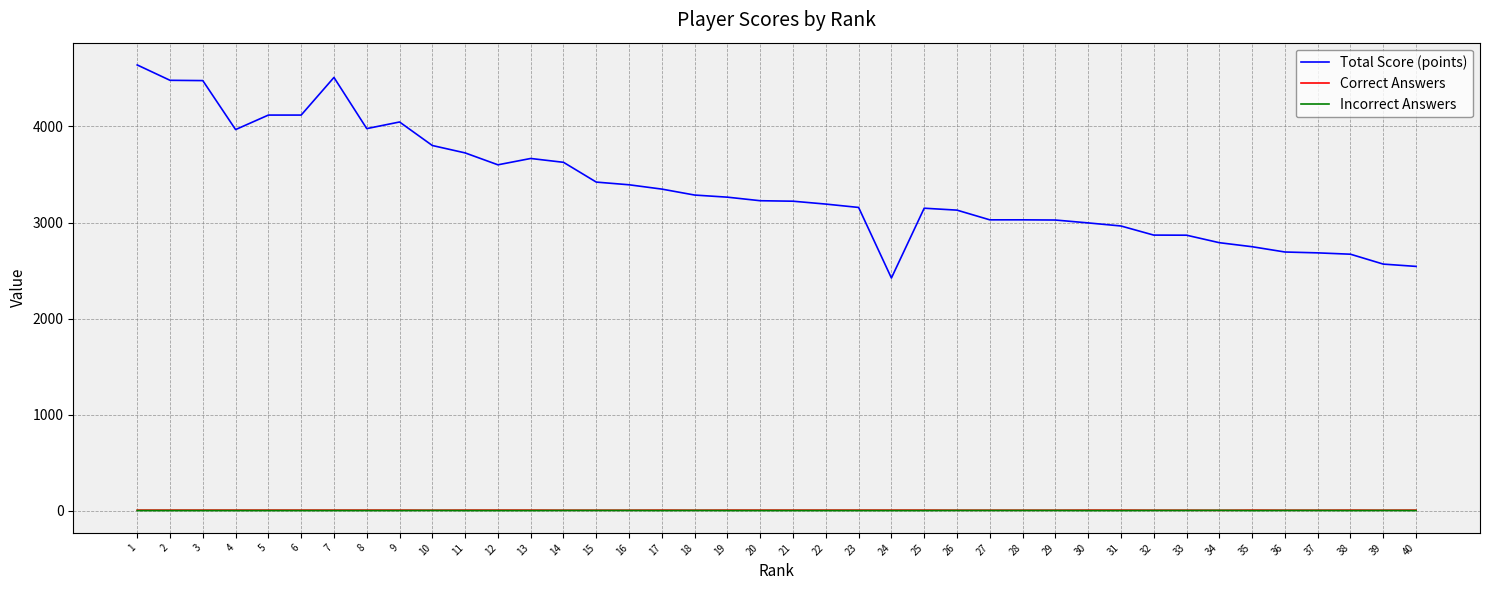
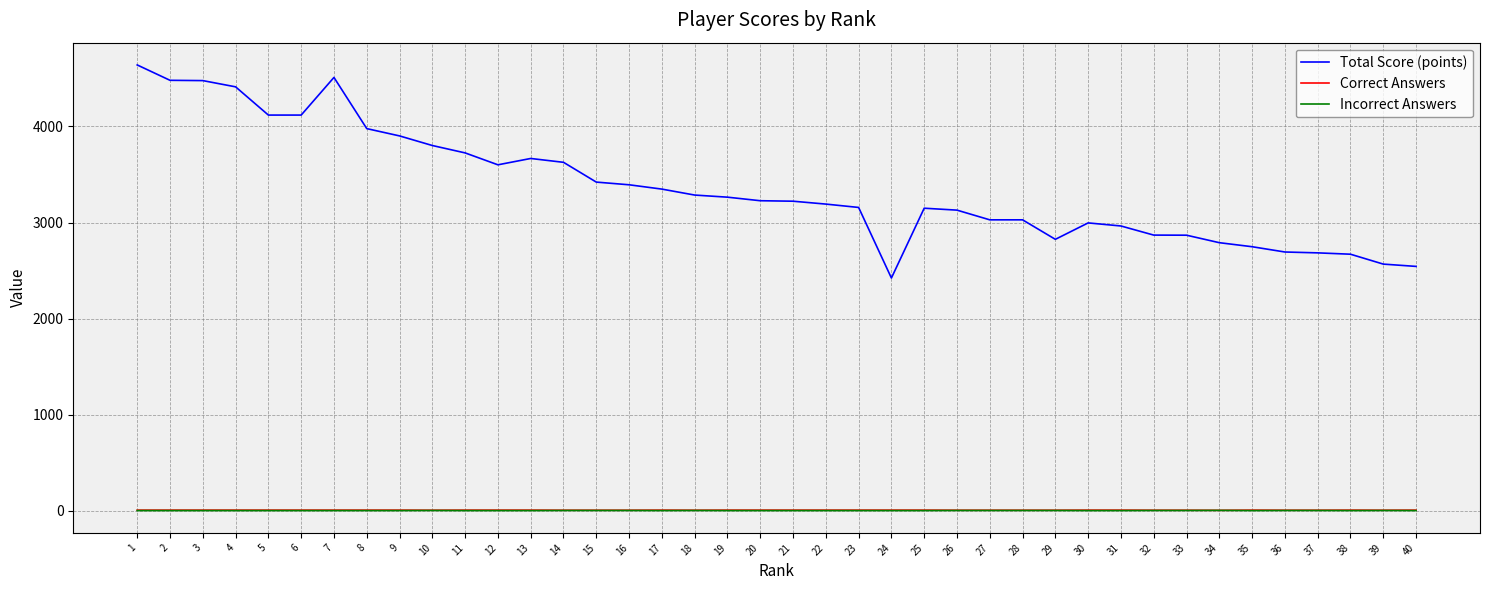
  {
    "Total Score (points)": {
      "1": 4600,
      "2": 4500,
      "3": 4500,
-     "4": 4000,
+     "4": 4400,
      "5": 4100,
      "6": 4100,
      "7": 4500,
      "8": 4000,
-     "9": 4000,
+     "9": 3900,
      "10": 3800,
      "11": 3700,
      "12": 3600,
      "13": 3700,
      "14": 3600,
      "15": 3400,
      "16": 3400,
      "17": 3300,
      "18": 3300,
      "19": 3300,
      "20": 3200,
      "21": 3200,
      "22": 3200,
      "23": 3200,
      "24": 2400,
      "25": 3100,
      "26": 3100,
      "27": 3000,
      "28": 3000,
-     "29": 3000,
+     "29": 2800,
      "30": 3000,
      "31": 3000,
      "32": 2900,
      "33": 2900,
      "34": 2800,
      "35": 2700,
      "36": 2700,
      "37": 2700,
      "38": 2700,
      "39": 2600,
      "40": 2500
    }
  }
